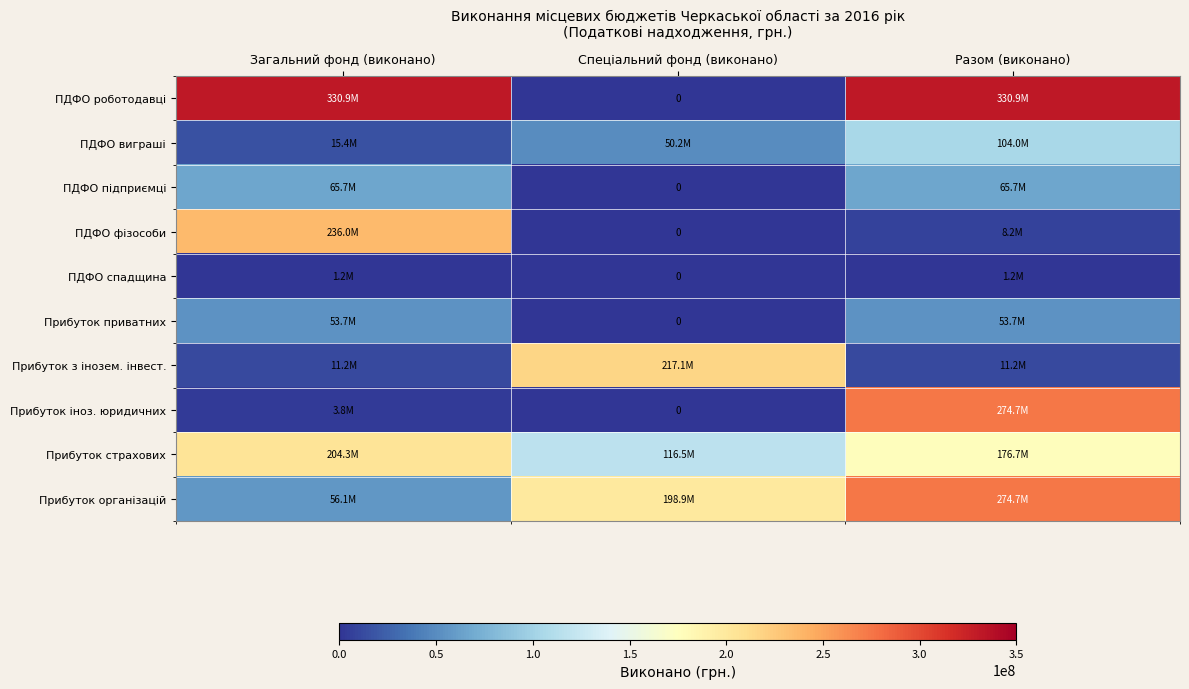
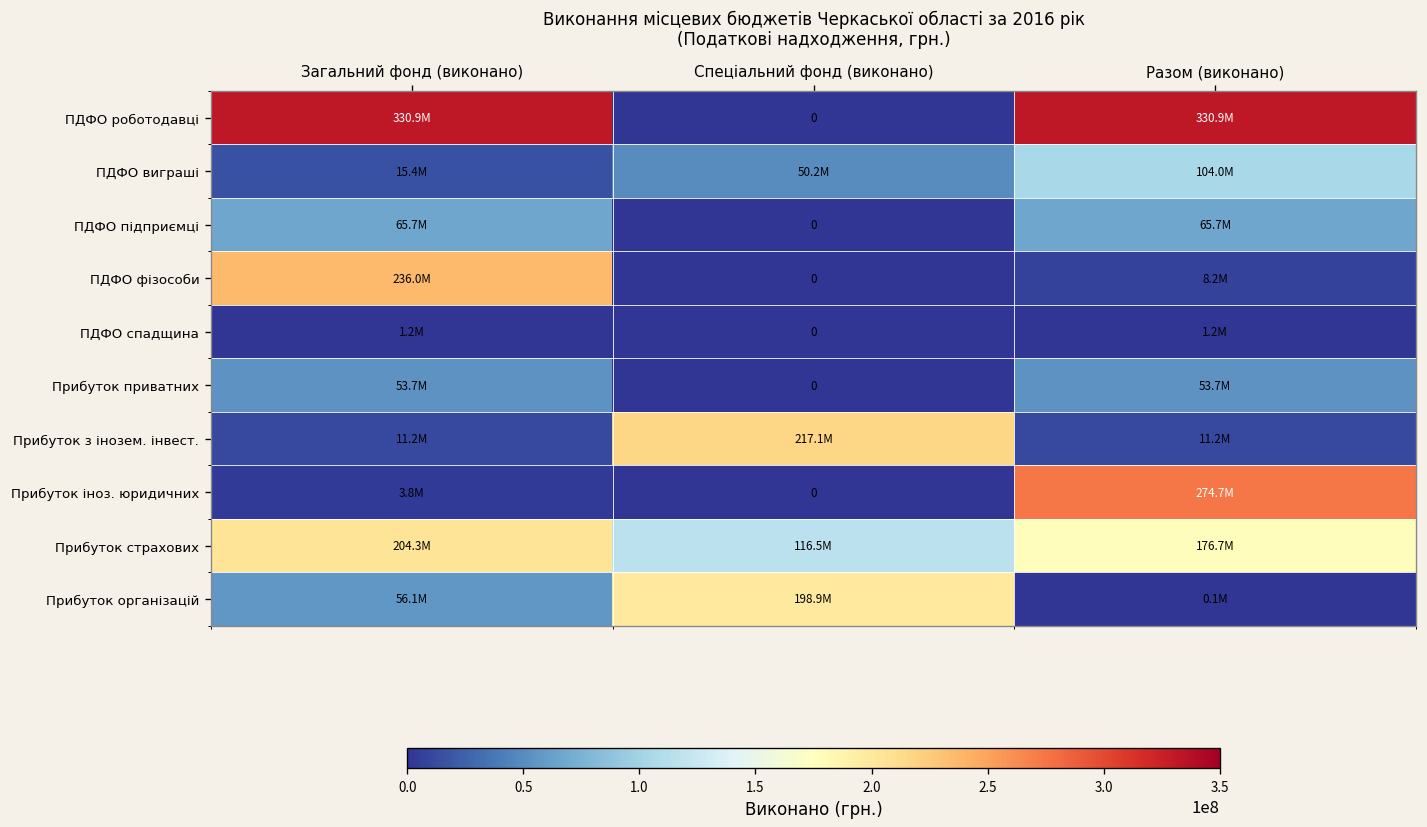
  {
    "ПДФО роботодавці": {
      "Загальний фонд (виконано)": "330.9M",
      "Спеціальний фонд (виконано)": "0",
      "Разом (виконано)": "330.9M"
    },
    "ПДФО виграші": {
      "Загальний фонд (виконано)": "15.4M",
      "Спеціальний фонд (виконано)": "50.2M",
      "Разом (виконано)": "104.0M"
    },
    "ПДФО підприємці": {
      "Загальний фонд (виконано)": "65.7M",
      "Спеціальний фонд (виконано)": "0",
      "Разом (виконано)": "65.7M"
    },
    "ПДФО фізособи": {
      "Загальний фонд (виконано)": "236.0M",
      "Спеціальний фонд (виконано)": "0",
      "Разом (виконано)": "8.2M"
    },
    "ПДФО спадщина": {
      "Загальний фонд (виконано)": "1.2M",
      "Спеціальний фонд (виконано)": "0",
      "Разом (виконано)": "1.2M"
    },
    "Прибуток приватних": {
      "Загальний фонд (виконано)": "53.7M",
      "Спеціальний фонд (виконано)": "0",
      "Разом (виконано)": "53.7M"
    },
    "Прибуток з інозем. інвест.": {
      "Загальний фонд (виконано)": "11.2M",
      "Спеціальний фонд (виконано)": "217.1M",
      "Разом (виконано)": "11.2M"
    },
    "Прибуток іноз. юридичних": {
      "Загальний фонд (виконано)": "3.8M",
      "Спеціальний фонд (виконано)": "0",
      "Разом (виконано)": "274.7M"
    },
    "Прибуток страхових": {
      "Загальний фонд (виконано)": "204.3M",
      "Спеціальний фонд (виконано)": "116.5M",
      "Разом (виконано)": "176.7M"
    },
    "Прибуток організацій": {
      "Загальний фонд (виконано)": "56.1M",
      "Спеціальний фонд (виконано)": "198.9M",
-     "Разом (виконано)": "274.7M"
+     "Разом (виконано)": "0.1M"
    }
  }
